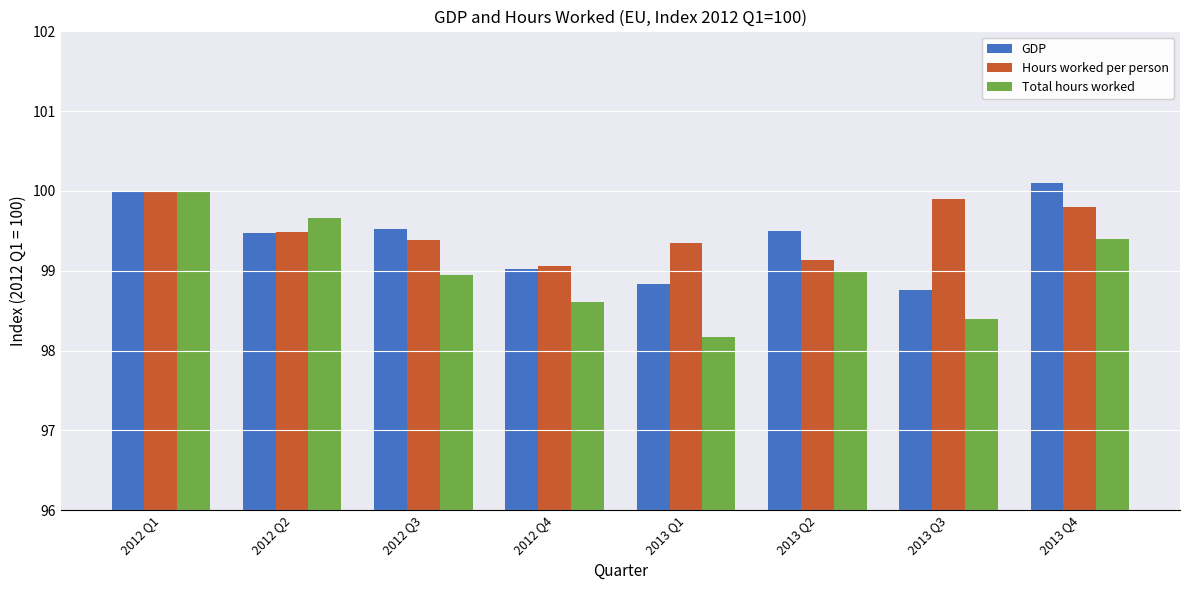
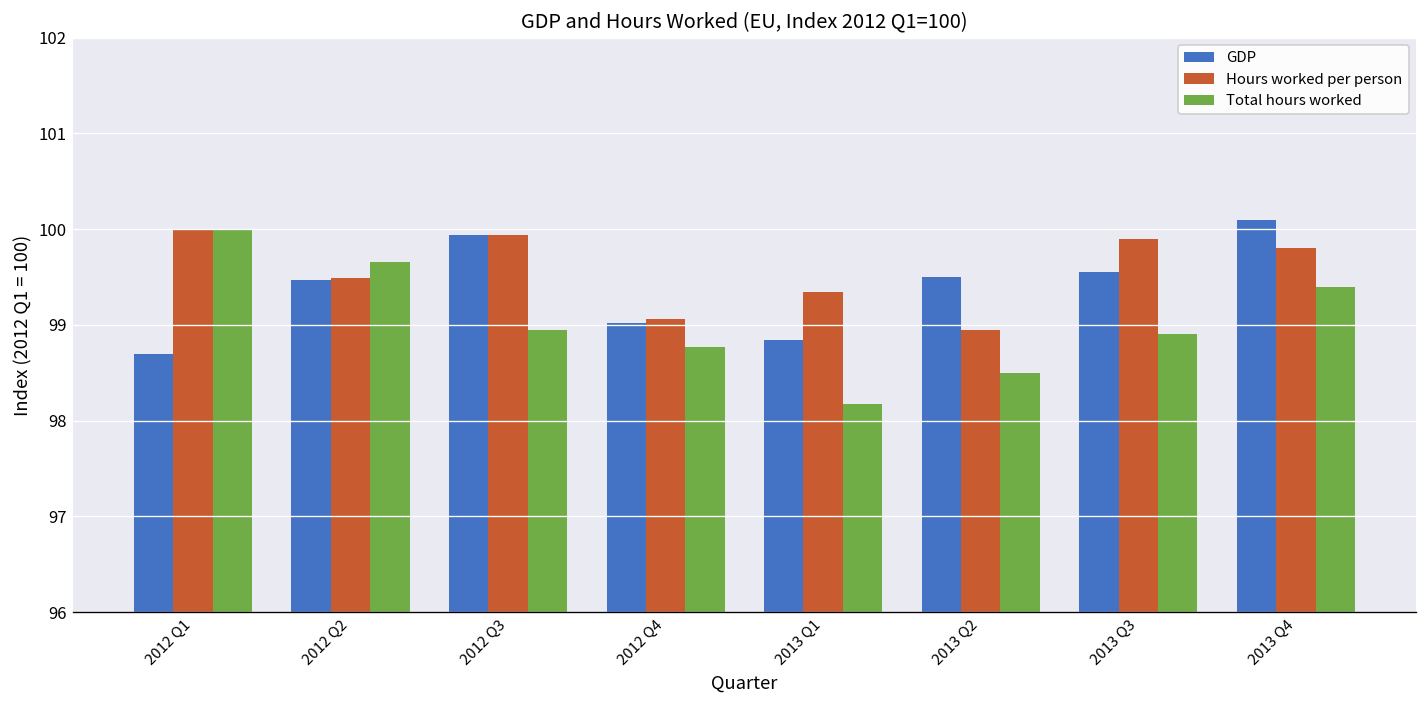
  {
    "GDP": {
-     "2012 Q1": 100.0,
+     "2012 Q1": 98.7,
      "2012 Q2": 99.5,
-     "2012 Q3": 99.5,
+     "2012 Q3": 99.9,
      "2012 Q4": 99.0,
      "2013 Q1": 98.8,
      "2013 Q2": 99.5,
-     "2013 Q3": 98.8,
+     "2013 Q3": 99.6,
      "2013 Q4": 100.1
    },
    "Hours worked per person": {
      "2012 Q1": 100.0,
      "2012 Q2": 99.5,
-     "2012 Q3": 99.4,
+     "2012 Q3": 99.9,
      "2012 Q4": 99.1,
      "2013 Q1": 99.3,
-     "2013 Q2": 99.1,
+     "2013 Q2": 99.0,
      "2013 Q3": 99.9,
      "2013 Q4": 99.8
    },
    "Total hours worked": {
      "2012 Q1": 100.0,
      "2012 Q2": 99.7,
      "2012 Q3": 98.9,
-     "2012 Q4": 98.6,
+     "2012 Q4": 98.8,
      "2013 Q1": 98.2,
-     "2013 Q2": 99.0,
-     "2013 Q3": 98.4,
+     "2013 Q2": 98.5,
+     "2013 Q3": 98.9,
      "2013 Q4": 99.4
    }
  }
